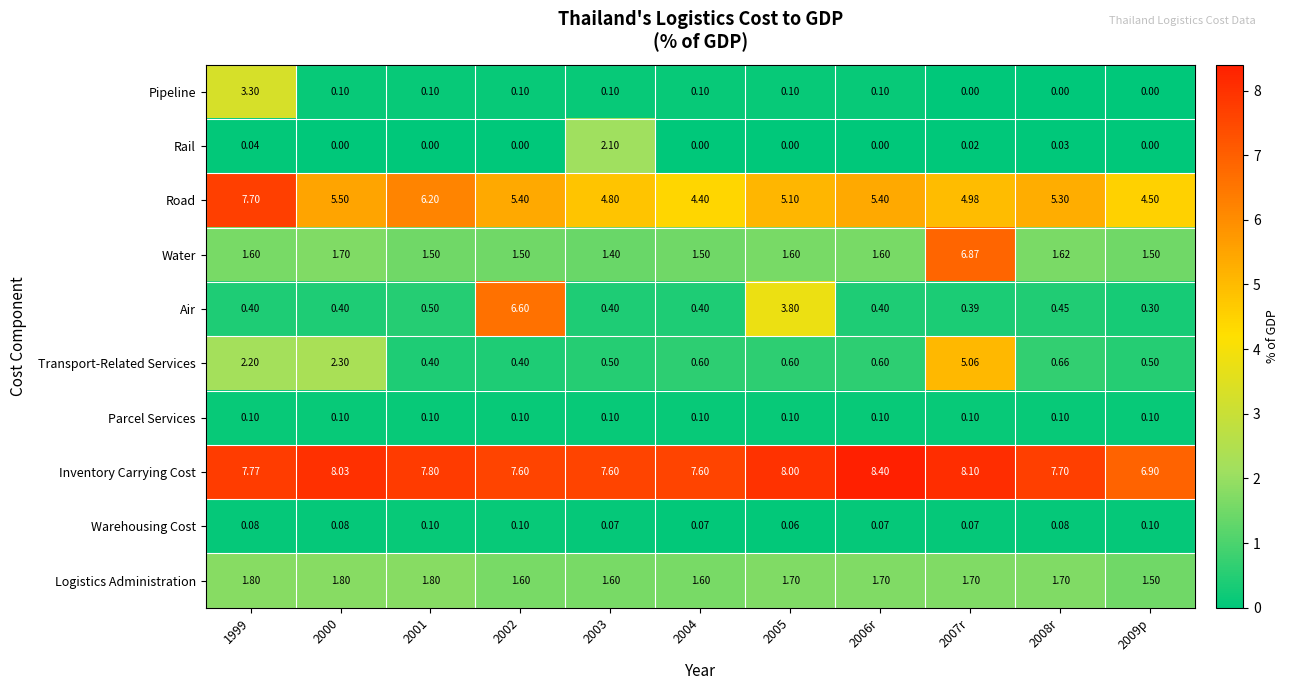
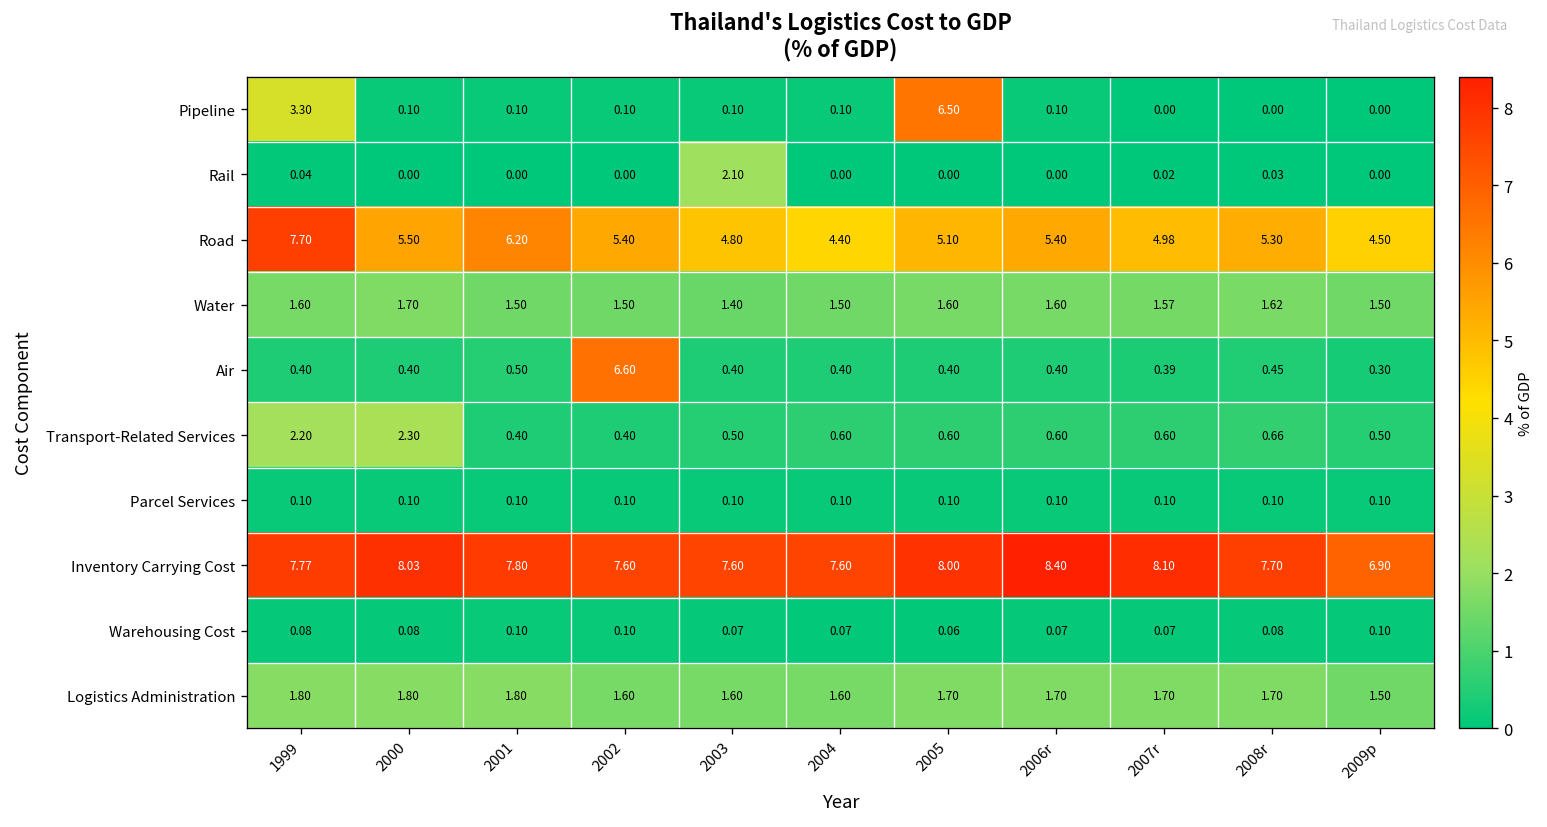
  {
    "Pipeline": {
      "1999": 3.30,
      "2000": 0.10,
      "2001": 0.10,
      "2002": 0.10,
      "2003": 0.10,
      "2004": 0.10,
-     "2005": 0.10,
+     "2005": 6.50,
      "2006r": 0.10,
      "2007r": 0.00,
      "2008r": 0.00,
      "2009p": 0.00
    },
    "Rail": {
      "1999": 0.04,
      "2000": 0.00,
      "2001": 0.00,
      "2002": 0.00,
      "2003": 2.10,
      "2004": 0.00,
      "2005": 0.00,
      "2006r": 0.00,
      "2007r": 0.02,
      "2008r": 0.03,
      "2009p": 0.00
    },
    "Road": {
      "1999": 7.70,
      "2000": 5.50,
      "2001": 6.20,
      "2002": 5.40,
      "2003": 4.80,
      "2004": 4.40,
      "2005": 5.10,
      "2006r": 5.40,
      "2007r": 4.98,
      "2008r": 5.30,
      "2009p": 4.50
    },
    "Water": {
      "1999": 1.60,
      "2000": 1.70,
      "2001": 1.50,
      "2002": 1.50,
      "2003": 1.40,
      "2004": 1.50,
      "2005": 1.60,
      "2006r": 1.60,
-     "2007r": 6.87,
+     "2007r": 1.57,
      "2008r": 1.62,
      "2009p": 1.50
    },
    "Air": {
      "1999": 0.40,
      "2000": 0.40,
      "2001": 0.50,
      "2002": 6.60,
      "2003": 0.40,
      "2004": 0.40,
-     "2005": 3.80,
+     "2005": 0.40,
      "2006r": 0.40,
      "2007r": 0.39,
      "2008r": 0.45,
      "2009p": 0.30
    },
    "Transport-Related Services": {
      "1999": 2.20,
      "2000": 2.30,
      "2001": 0.40,
      "2002": 0.40,
      "2003": 0.50,
      "2004": 0.60,
      "2005": 0.60,
      "2006r": 0.60,
-     "2007r": 5.06,
+     "2007r": 0.60,
      "2008r": 0.66,
      "2009p": 0.50
    },
    "Parcel Services": {
      "1999": 0.10,
      "2000": 0.10,
      "2001": 0.10,
      "2002": 0.10,
      "2003": 0.10,
      "2004": 0.10,
      "2005": 0.10,
      "2006r": 0.10,
      "2007r": 0.10,
      "2008r": 0.10,
      "2009p": 0.10
    },
    "Inventory Carrying Cost": {
      "1999": 7.77,
      "2000": 8.03,
      "2001": 7.80,
      "2002": 7.60,
      "2003": 7.60,
      "2004": 7.60,
      "2005": 8.00,
      "2006r": 8.40,
      "2007r": 8.10,
      "2008r": 7.70,
      "2009p": 6.90
    },
    "Warehousing Cost": {
      "1999": 0.08,
      "2000": 0.08,
      "2001": 0.10,
      "2002": 0.10,
      "2003": 0.07,
      "2004": 0.07,
      "2005": 0.06,
      "2006r": 0.07,
      "2007r": 0.07,
      "2008r": 0.08,
      "2009p": 0.10
    },
    "Logistics Administration": {
      "1999": 1.80,
      "2000": 1.80,
      "2001": 1.80,
      "2002": 1.60,
      "2003": 1.60,
      "2004": 1.60,
      "2005": 1.70,
      "2006r": 1.70,
      "2007r": 1.70,
      "2008r": 1.70,
      "2009p": 1.50
    }
  }
